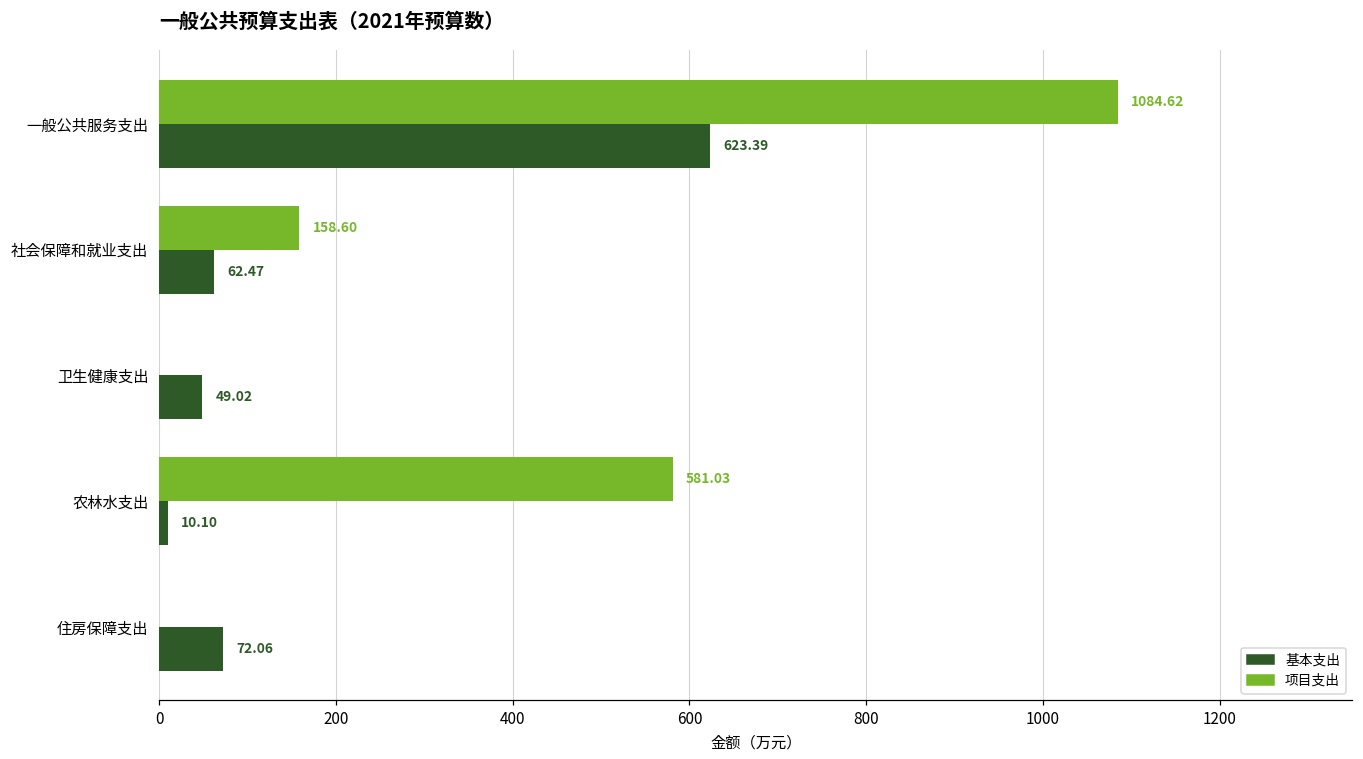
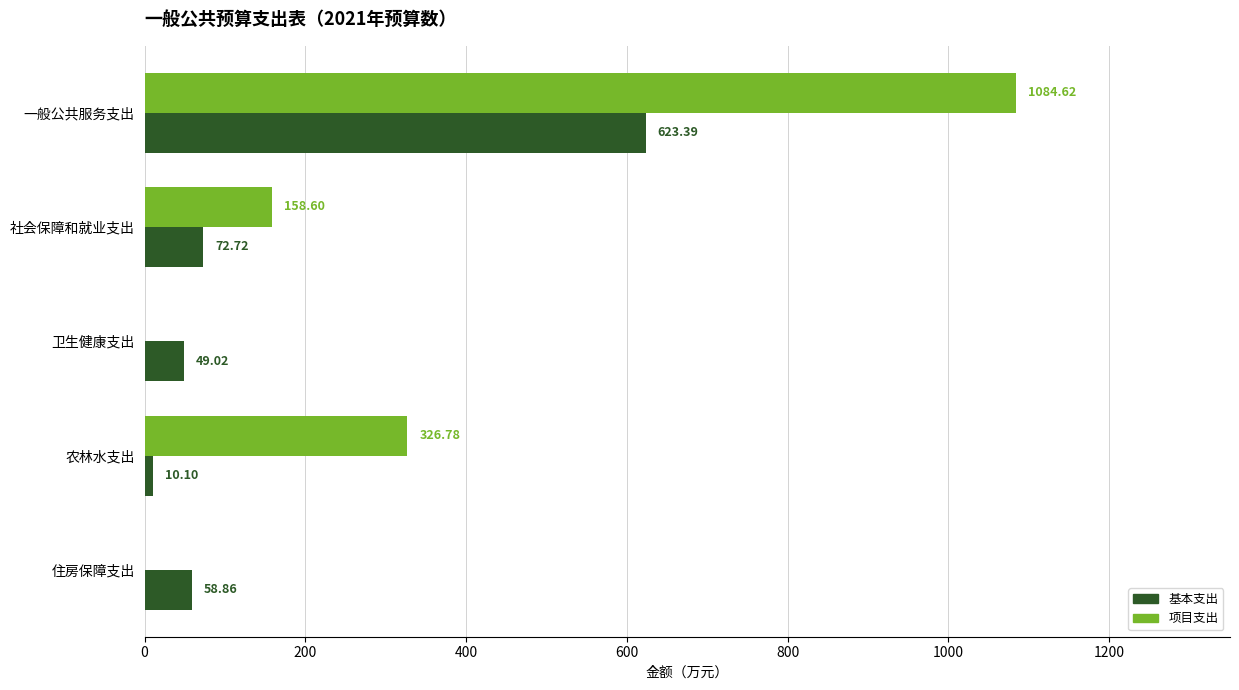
  {
    "基本支出": {
      "一般公共服务支出": 623.39,
-     "社会保障和就业支出": 62.47,
+     "社会保障和就业支出": 72.72,
      "卫生健康支出": 49.02,
      "农林水支出": 10.10,
-     "住房保障支出": 72.06
+     "住房保障支出": 58.86
    },
    "项目支出": {
      "一般公共服务支出": 1084.62,
      "社会保障和就业支出": 158.60,
-     "农林水支出": 581.03
+     "农林水支出": 326.78
    }
  }
